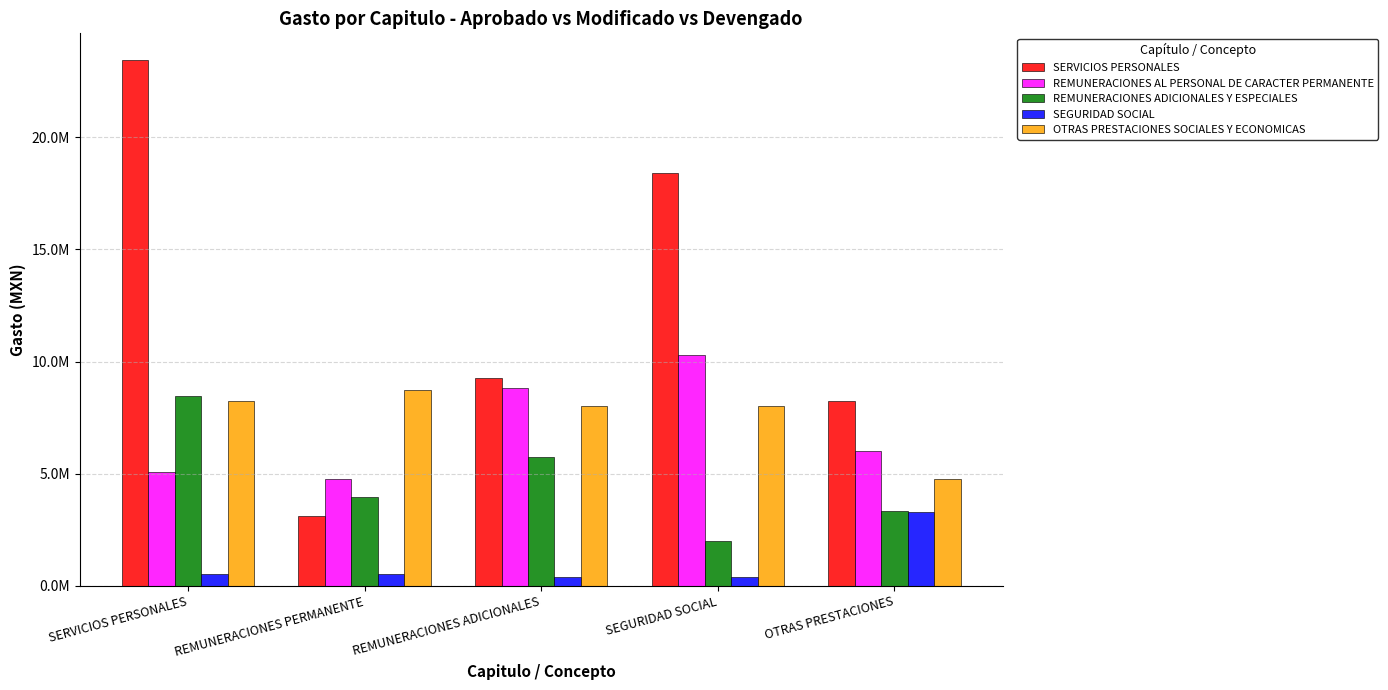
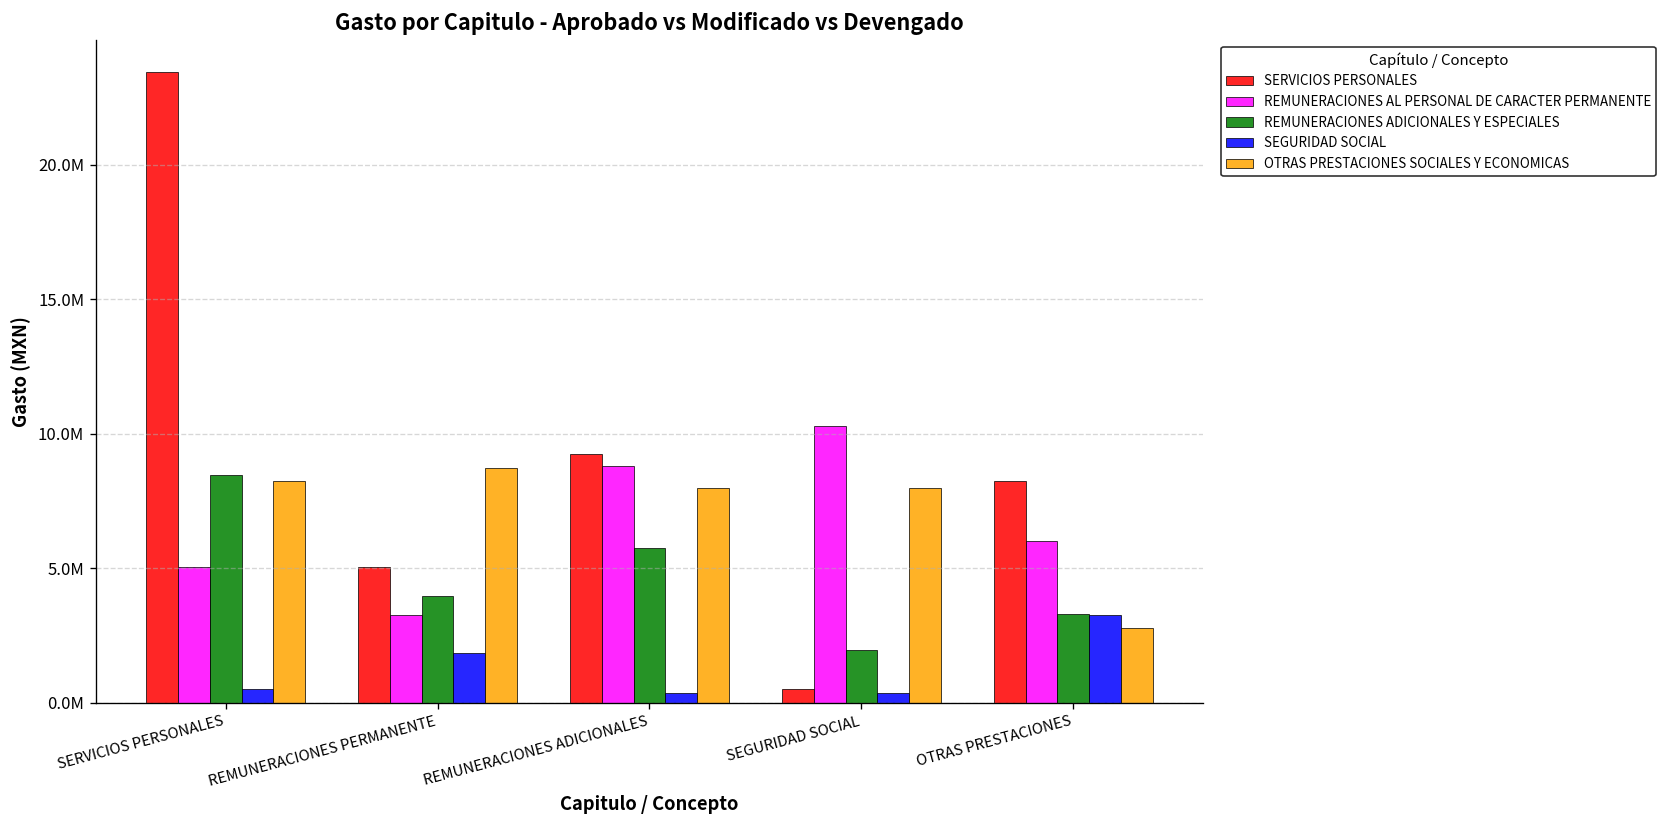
  {
    "SERVICIOS PERSONALES": {
      "SERVICIOS PERSONALES": 23500000,
-     "REMUNERACIONES PERMANENTE": 3100000,
+     "REMUNERACIONES PERMANENTE": 5100000,
      "REMUNERACIONES ADICIONALES": 9300000,
-     "SEGURIDAD SOCIAL": 18400000,
+     "SEGURIDAD SOCIAL": 500000,
      "OTRAS PRESTACIONES": 8300000
    },
    "REMUNERACIONES AL PERSONAL DE CARACTER PERMANENTE": {
      "SERVICIOS PERSONALES": 5100000,
-     "REMUNERACIONES PERMANENTE": 4800000,
+     "REMUNERACIONES PERMANENTE": 3300000,
      "REMUNERACIONES ADICIONALES": 8800000,
      "SEGURIDAD SOCIAL": 10300000,
      "OTRAS PRESTACIONES": 6000000
    },
    "REMUNERACIONES ADICIONALES Y ESPECIALES": {
      "SERVICIOS PERSONALES": 8500000,
      "REMUNERACIONES PERMANENTE": 4000000,
      "REMUNERACIONES ADICIONALES": 5800000,
      "SEGURIDAD SOCIAL": 2000000,
      "OTRAS PRESTACIONES": 3300000
    },
    "SEGURIDAD SOCIAL": {
      "SERVICIOS PERSONALES": 500000,
-     "REMUNERACIONES PERMANENTE": 500000,
+     "REMUNERACIONES PERMANENTE": 1900000,
      "REMUNERACIONES ADICIONALES": 400000,
      "SEGURIDAD SOCIAL": 400000,
      "OTRAS PRESTACIONES": 3300000
    },
    "OTRAS PRESTACIONES SOCIALES Y ECONOMICAS": {
      "SERVICIOS PERSONALES": 8300000,
      "REMUNERACIONES PERMANENTE": 8700000,
      "REMUNERACIONES ADICIONALES": 8000000,
      "SEGURIDAD SOCIAL": 8000000,
-     "OTRAS PRESTACIONES": 4800000
+     "OTRAS PRESTACIONES": 2800000
    }
  }
